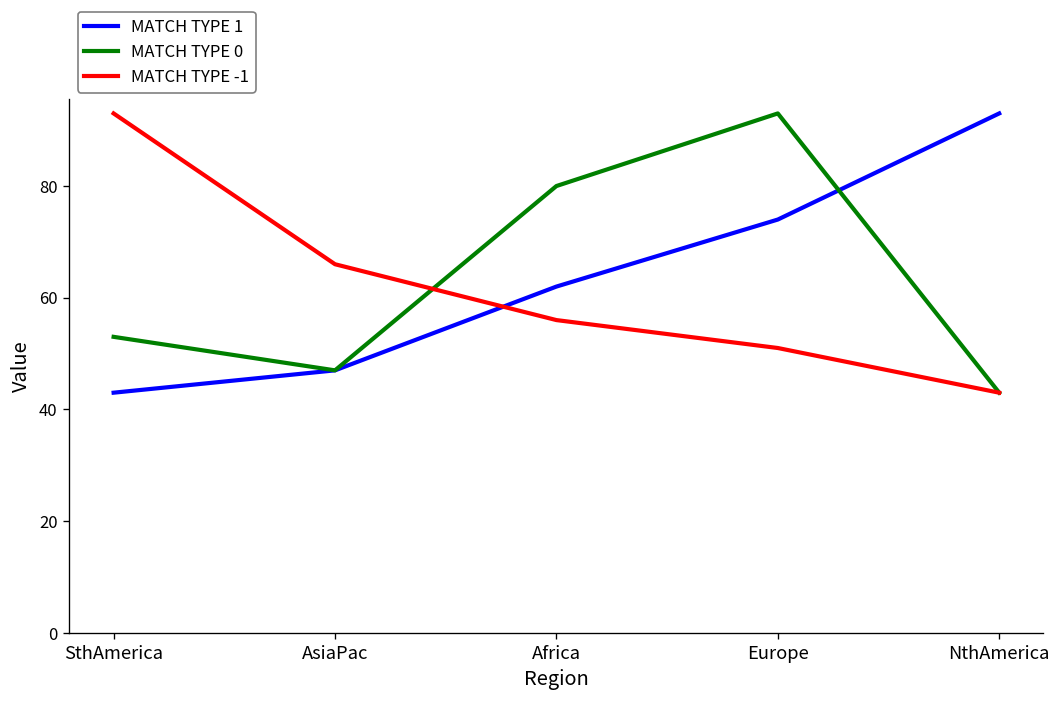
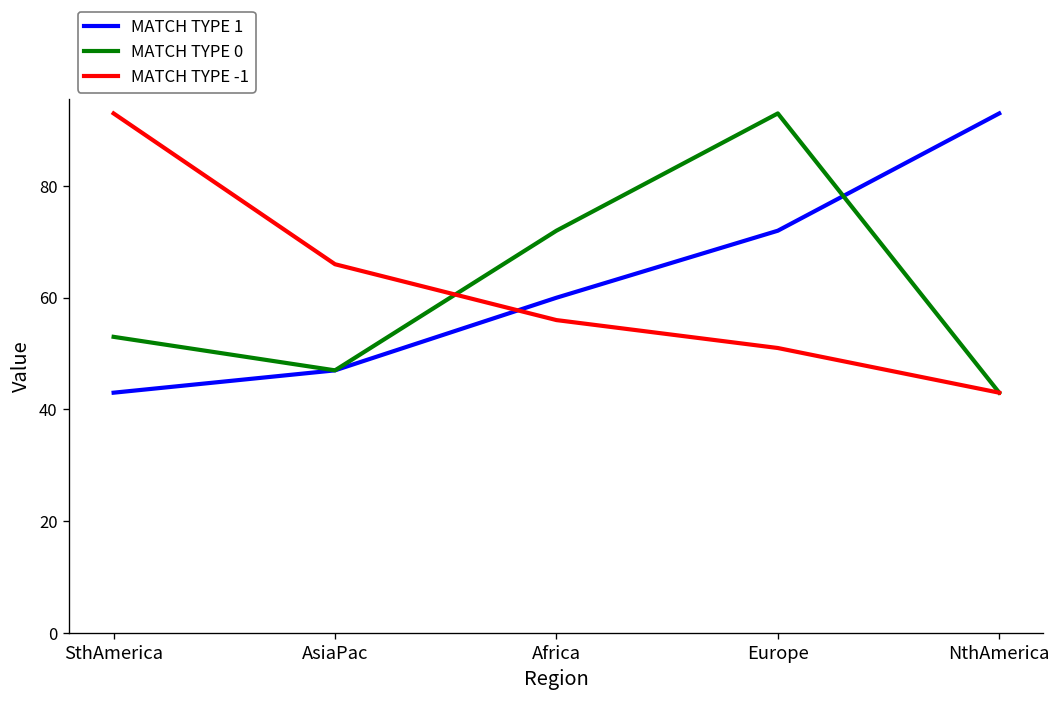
  {
    "MATCH TYPE 1": {
      "SthAmerica": 43,
-     "Africa": 62,
-     "Europe": 74,
+     "Africa": 60,
+     "Europe": 72,
      "NthAmerica": 93
    },
    "MATCH TYPE 0": {
      "SthAmerica": 53,
-     "Africa": 80,
+     "Africa": 72,
      "Europe": 93
    },
    "MATCH TYPE -1": {
      "SthAmerica": 93,
      "AsiaPac": 66,
      "Africa": 56,
      "Europe": 51
    }
  }
